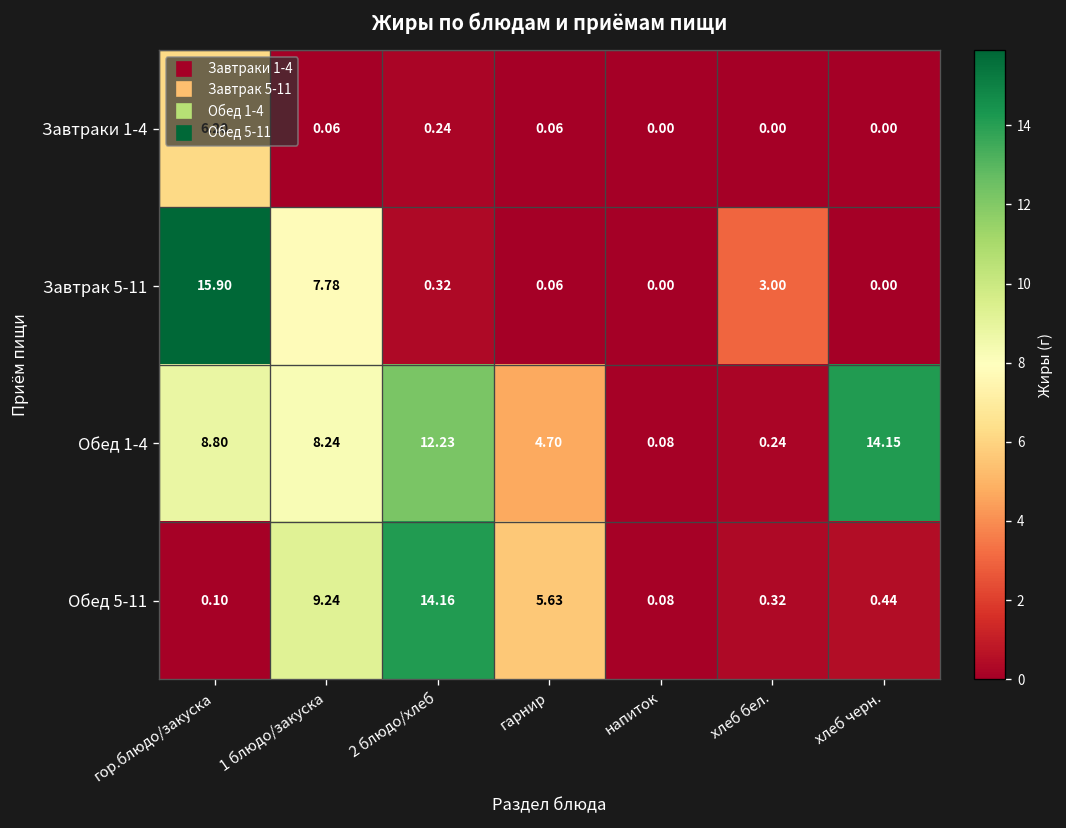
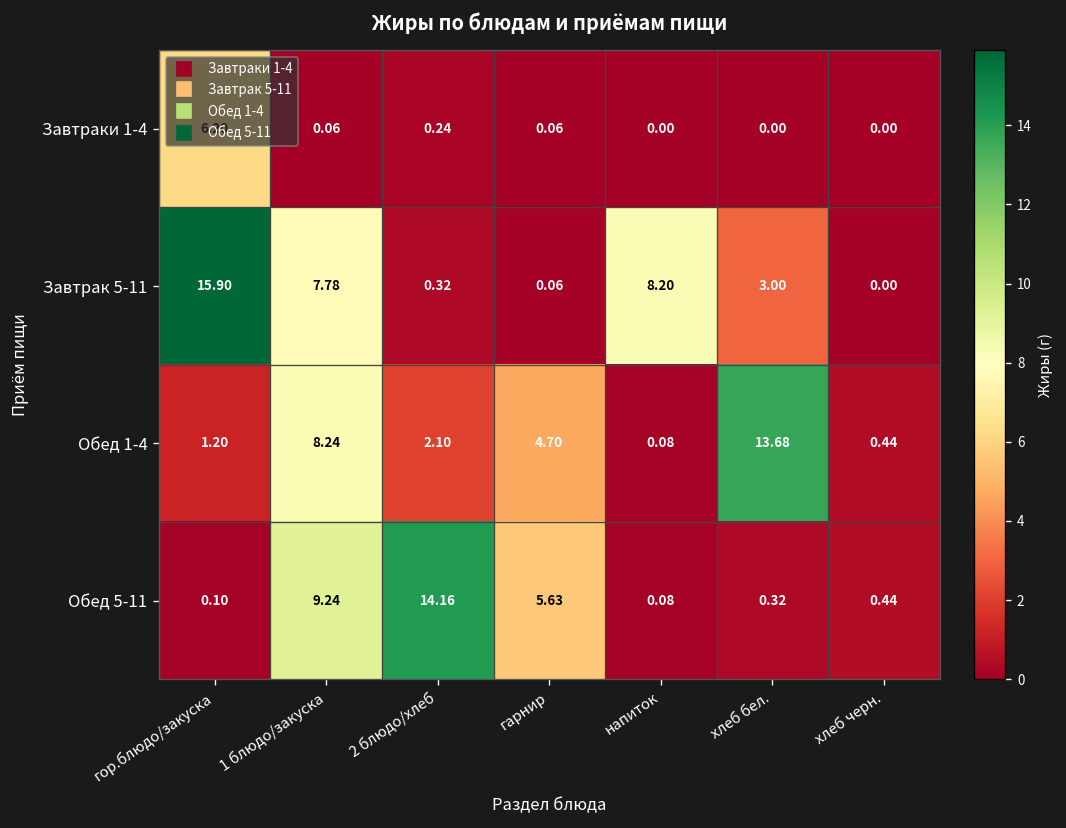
  {
    "Завтраки 1-4": {
      "1 блюдо/закуска": 0.06,
      "2 блюдо/хлеб": 0.24,
      "гарнир": 0.06,
      "напиток": 0.00,
      "хлеб бел.": 0.00,
      "хлеб черн.": 0.00
    },
    "Завтрак 5-11": {
      "гор.блюдо/закуска": 15.90,
      "1 блюдо/закуска": 7.78,
      "2 блюдо/хлеб": 0.32,
      "гарнир": 0.06,
-     "напиток": 0.00,
+     "напиток": 8.20,
      "хлеб бел.": 3.00,
      "хлеб черн.": 0.00
    },
    "Обед 1-4": {
-     "гор.блюдо/закуска": 8.80,
+     "гор.блюдо/закуска": 1.20,
      "1 блюдо/закуска": 8.24,
-     "2 блюдо/хлеб": 12.23,
+     "2 блюдо/хлеб": 2.10,
      "гарнир": 4.70,
      "напиток": 0.08,
-     "хлеб бел.": 0.24,
-     "хлеб черн.": 14.15
+     "хлеб бел.": 13.68,
+     "хлеб черн.": 0.44
    },
    "Обед 5-11": {
      "гор.блюдо/закуска": 0.10,
      "1 блюдо/закуска": 9.24,
      "2 блюдо/хлеб": 14.16,
      "гарнир": 5.63,
      "напиток": 0.08,
      "хлеб бел.": 0.32,
      "хлеб черн.": 0.44
    }
  }
